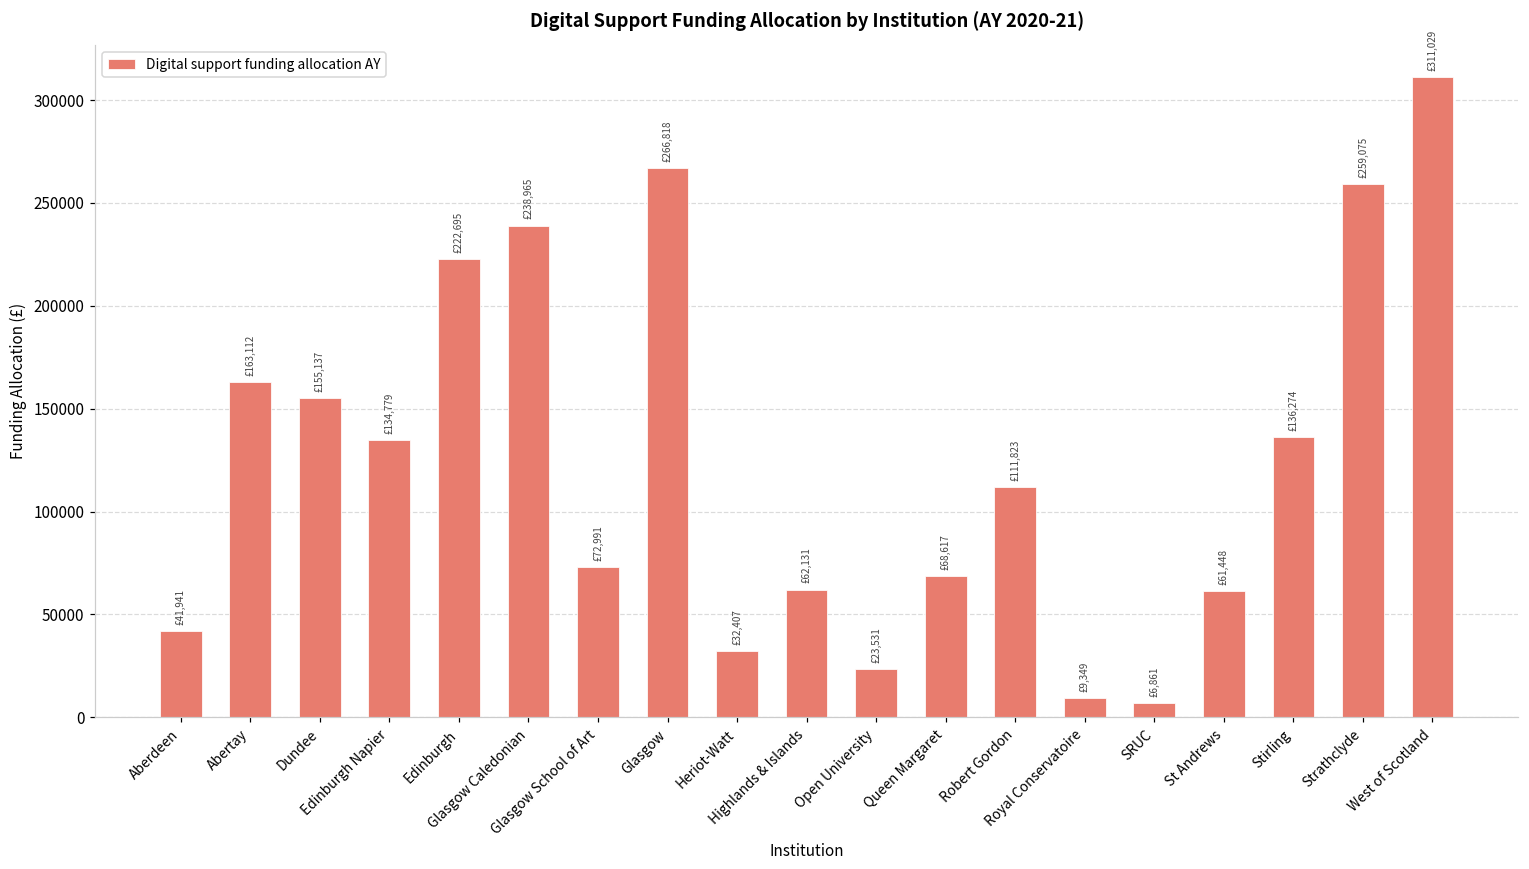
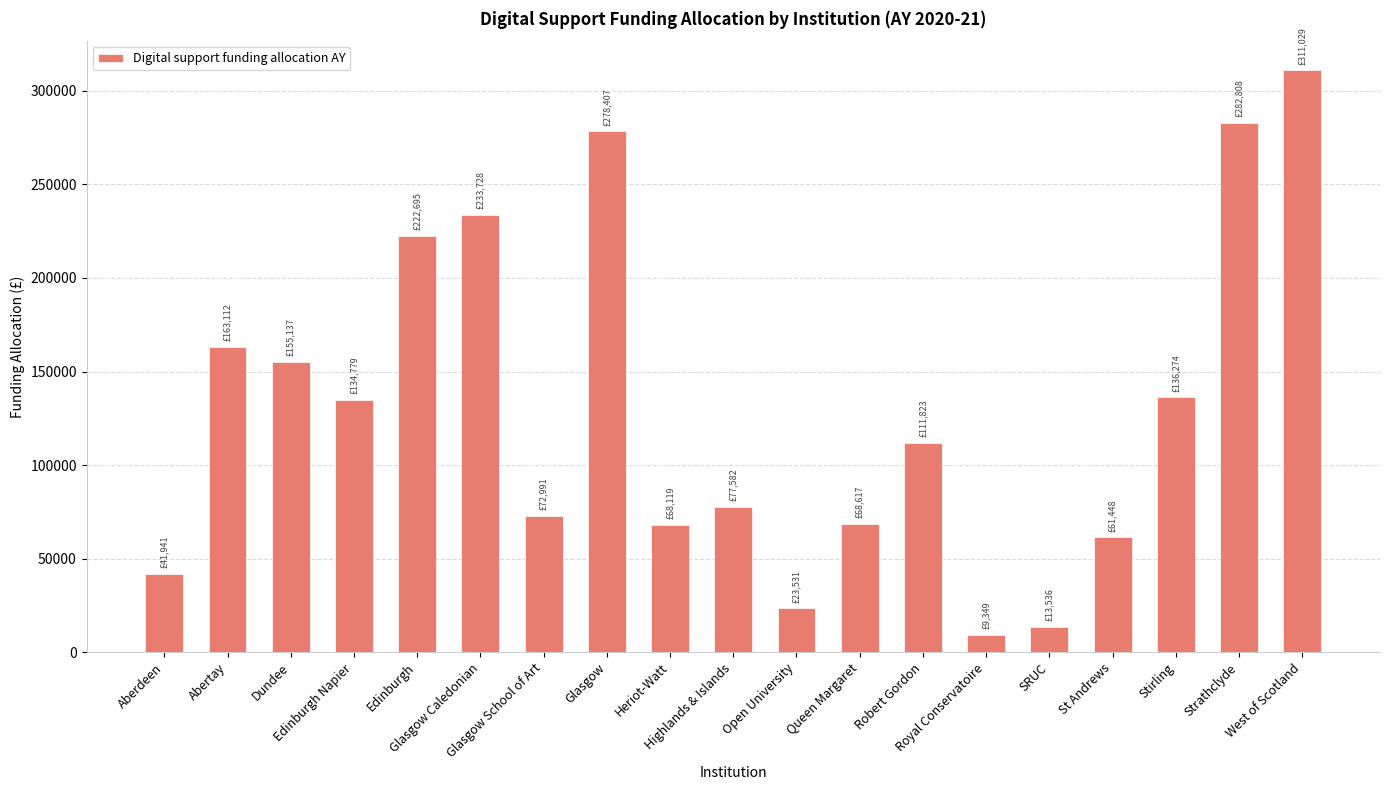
  {
    "Aberdeen": "£41,941",
    "Abertay": "£163,112",
    "Dundee": "£155,137",
    "Edinburgh Napier": "£134,779",
    "Edinburgh": "£222,695",
-   "Glasgow Caledonian": "£238,965",
+   "Glasgow Caledonian": "£233,728",
    "Glasgow School of Art": "£72,991",
-   "Glasgow": "£266,818",
-   "Heriot-Watt": "£32,407",
-   "Highlands & Islands": "£62,131",
+   "Glasgow": "£278,407",
+   "Heriot-Watt": "£68,119",
+   "Highlands & Islands": "£77,582",
    "Open University": "£23,531",
    "Queen Margaret": "£68,617",
    "Robert Gordon": "£111,823",
    "Royal Conservatoire": "£9,349",
-   "SRUC": "£6,861",
+   "SRUC": "£13,536",
    "St Andrews": "£61,448",
    "Stirling": "£136,274",
-   "Strathclyde": "£259,075",
+   "Strathclyde": "£282,808",
    "West of Scotland": "£311,029"
  }
